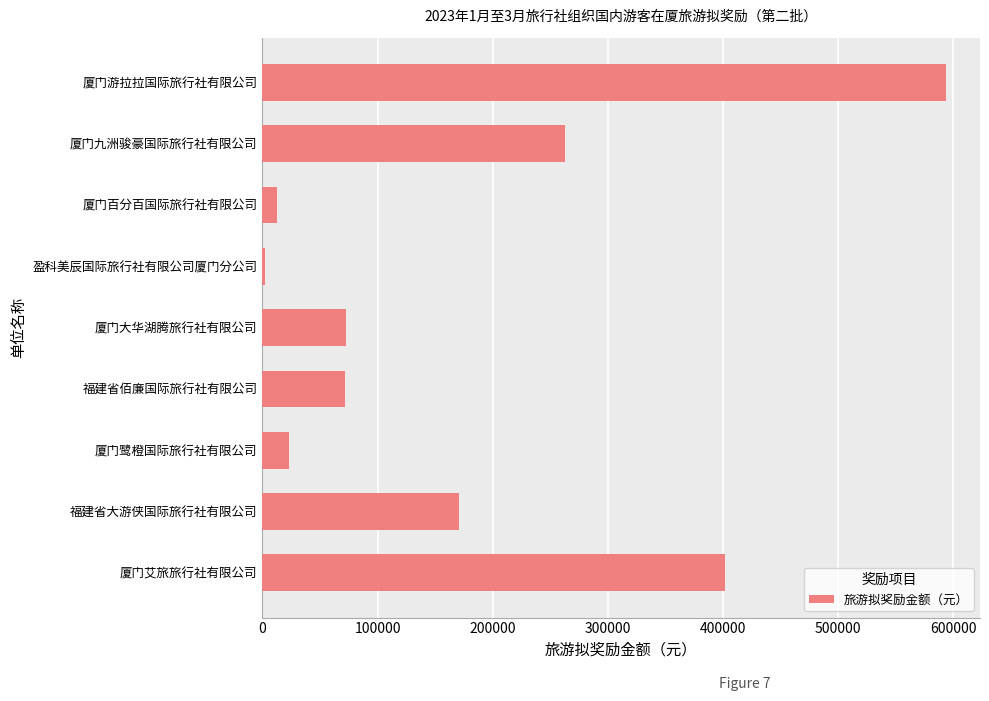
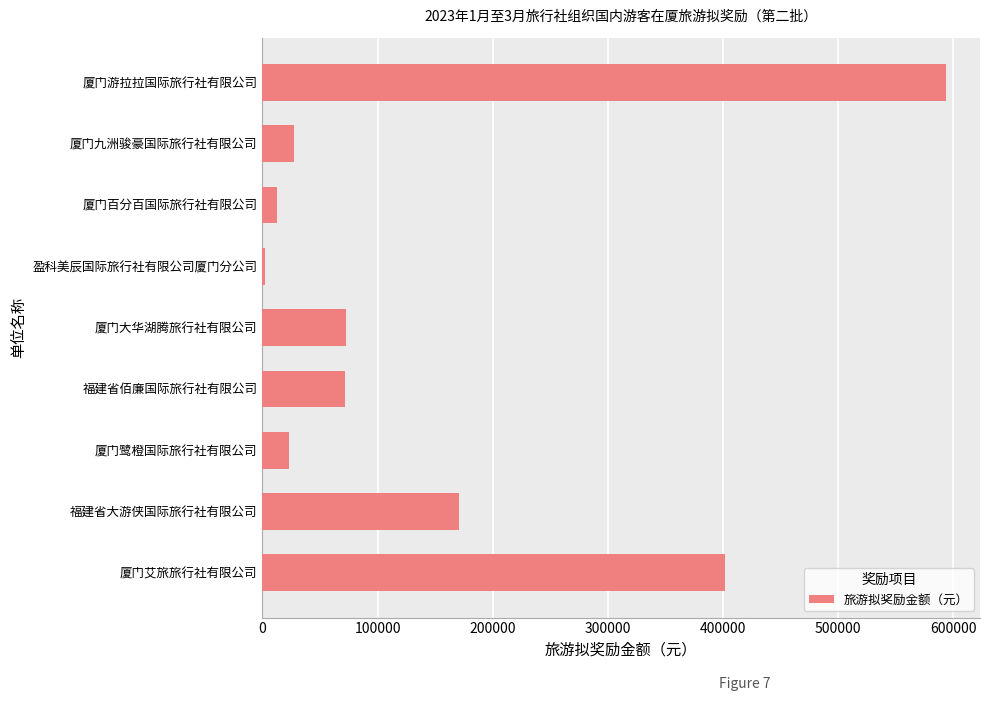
  {
    "厦门游拉拉国际旅行社有限公司": 594000,
-   "厦门九洲骏豪国际旅行社有限公司": 263000,
+   "厦门九洲骏豪国际旅行社有限公司": 27000,
    "厦门百分百国际旅行社有限公司": 13000,
    "盈科美辰国际旅行社有限公司厦门分公司": 2000,
    "厦门大华湖腾旅行社有限公司": 73000,
    "福建省佰廉国际旅行社有限公司": 72000,
    "厦门鹭橙国际旅行社有限公司": 24000,
    "福建省大游侠国际旅行社有限公司": 170000,
    "厦门艾旅旅行社有限公司": 402000
  }
